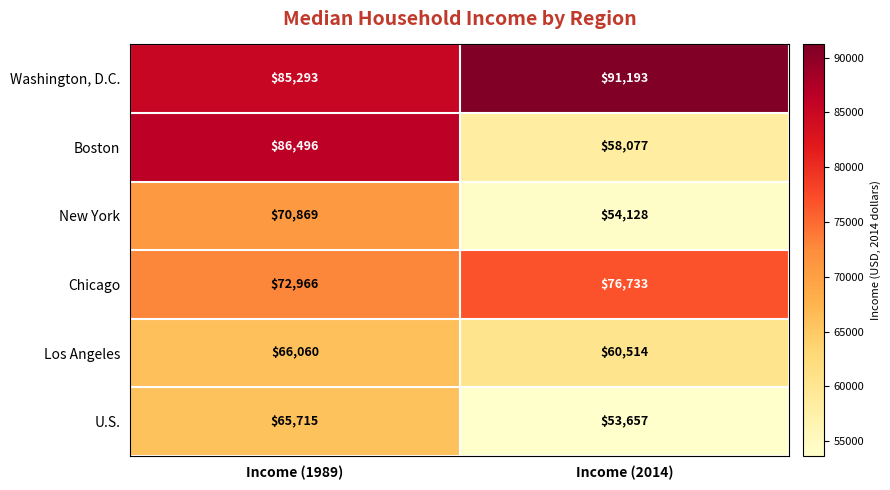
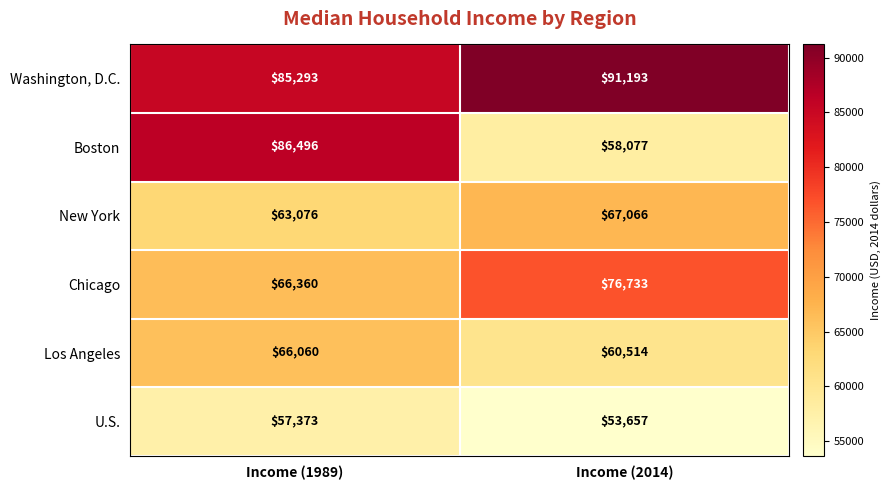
  {
    "Washington, D.C.": {
      "Income (1989)": "$85,293",
      "Income (2014)": "$91,193"
    },
    "Boston": {
      "Income (1989)": "$86,496",
      "Income (2014)": "$58,077"
    },
    "New York": {
-     "Income (1989)": "$70,869",
-     "Income (2014)": "$54,128"
+     "Income (1989)": "$63,076",
+     "Income (2014)": "$67,066"
    },
    "Chicago": {
-     "Income (1989)": "$72,966",
+     "Income (1989)": "$66,360",
      "Income (2014)": "$76,733"
    },
    "Los Angeles": {
      "Income (1989)": "$66,060",
      "Income (2014)": "$60,514"
    },
    "U.S.": {
-     "Income (1989)": "$65,715",
+     "Income (1989)": "$57,373",
      "Income (2014)": "$53,657"
    }
  }
